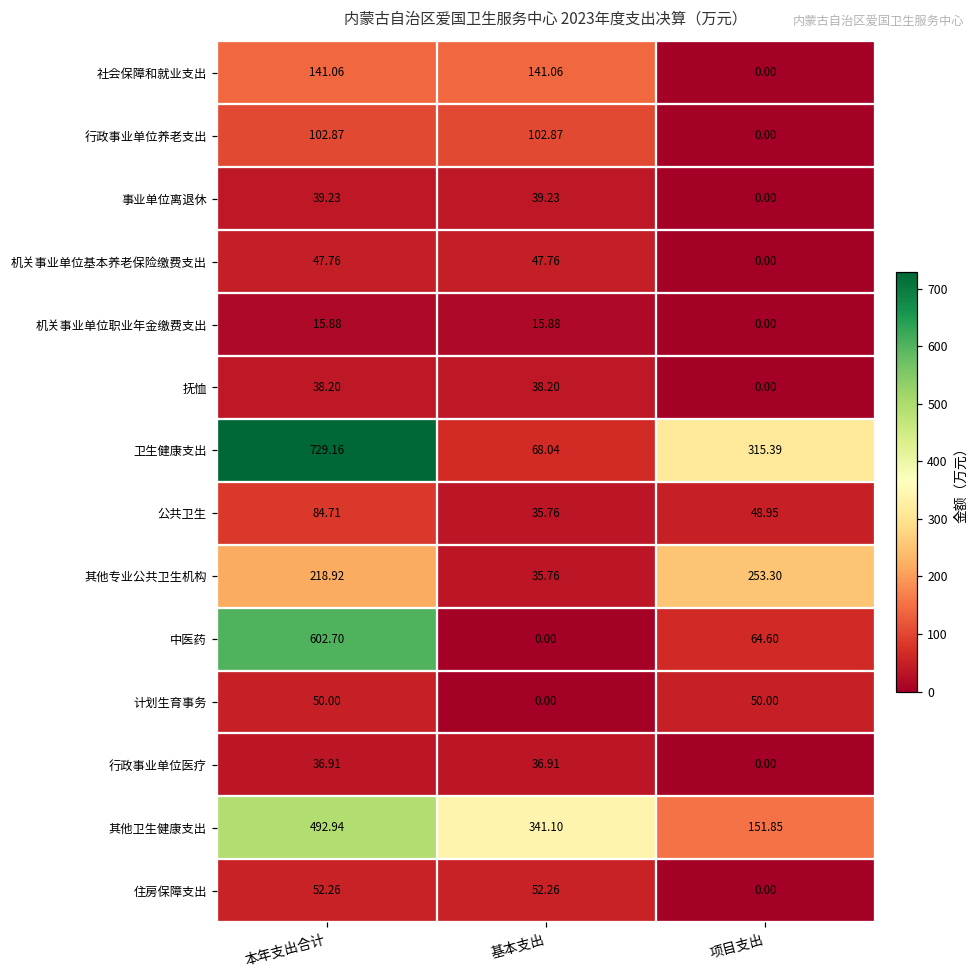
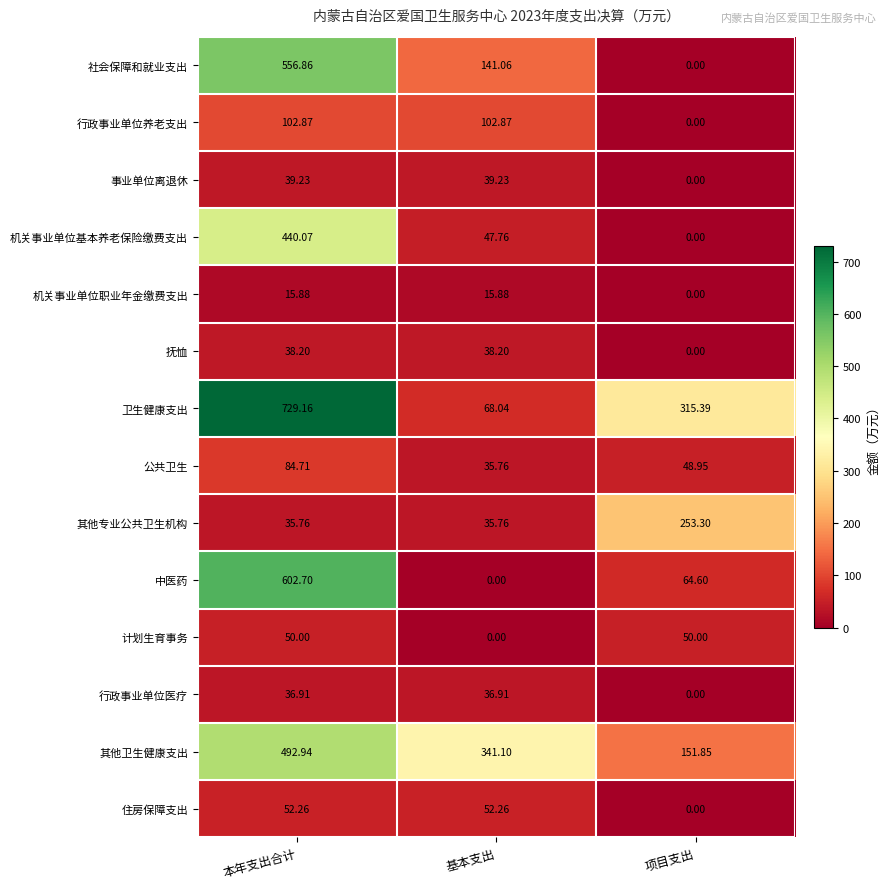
  {
    "社会保障和就业支出": {
-     "本年支出合计": 141.06,
+     "本年支出合计": 556.86,
      "基本支出": 141.06,
      "项目支出": 0.00
    },
    "行政事业单位养老支出": {
      "本年支出合计": 102.87,
      "基本支出": 102.87,
      "项目支出": 0.00
    },
    "事业单位离退休": {
      "本年支出合计": 39.23,
      "基本支出": 39.23,
      "项目支出": 0.00
    },
    "机关事业单位基本养老保险缴费支出": {
-     "本年支出合计": 47.76,
+     "本年支出合计": 440.07,
      "基本支出": 47.76,
      "项目支出": 0.00
    },
    "机关事业单位职业年金缴费支出": {
      "本年支出合计": 15.88,
      "基本支出": 15.88,
      "项目支出": 0.00
    },
    "抚恤": {
      "本年支出合计": 38.20,
      "基本支出": 38.20,
      "项目支出": 0.00
    },
    "卫生健康支出": {
      "本年支出合计": 729.16,
      "基本支出": 68.04,
      "项目支出": 315.39
    },
    "公共卫生": {
      "本年支出合计": 84.71,
      "基本支出": 35.76,
      "项目支出": 48.95
    },
    "其他专业公共卫生机构": {
-     "本年支出合计": 218.92,
+     "本年支出合计": 35.76,
      "基本支出": 35.76,
      "项目支出": 253.30
    },
    "中医药": {
      "本年支出合计": 602.70,
      "基本支出": 0.00,
      "项目支出": 64.60
    },
    "计划生育事务": {
      "本年支出合计": 50.00,
      "基本支出": 0.00,
      "项目支出": 50.00
    },
    "行政事业单位医疗": {
      "本年支出合计": 36.91,
      "基本支出": 36.91,
      "项目支出": 0.00
    },
    "其他卫生健康支出": {
      "本年支出合计": 492.94,
      "基本支出": 341.10,
      "项目支出": 151.85
    },
    "住房保障支出": {
      "本年支出合计": 52.26,
      "基本支出": 52.26,
      "项目支出": 0.00
    }
  }
